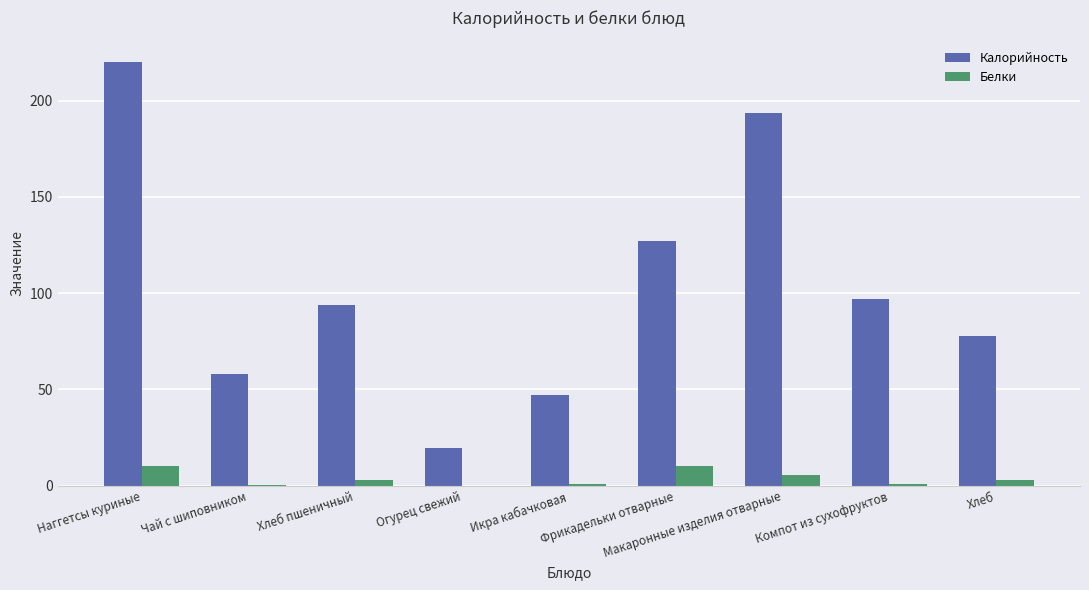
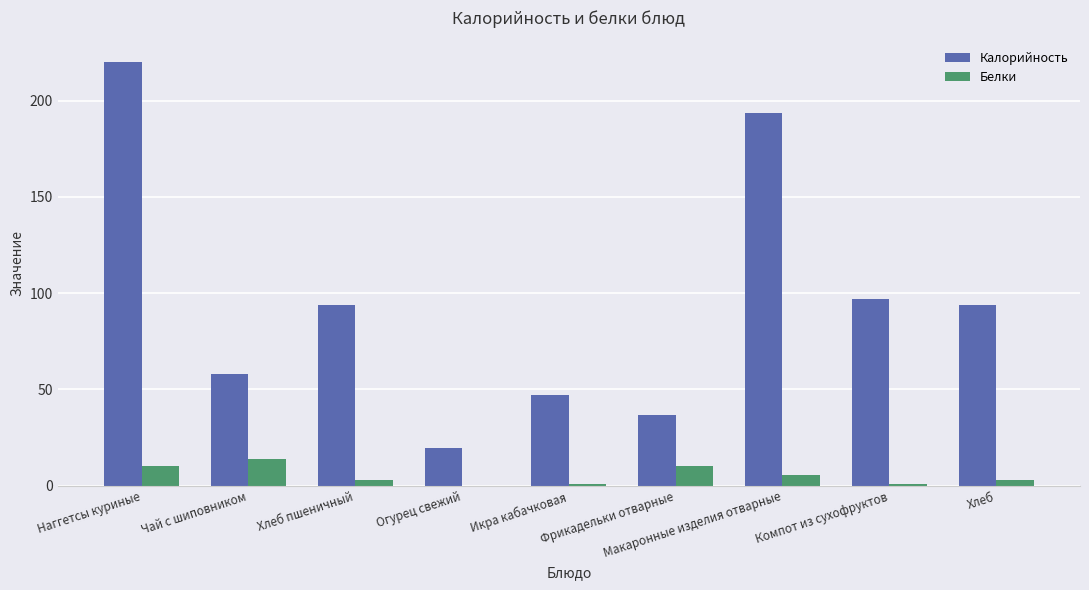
  {
    "Калорийность": {
      "Наггетсы куриные": 220,
      "Чай с шиповником": 58,
      "Хлеб пшеничный": 94,
      "Огурец свежий": 20,
      "Икра кабачковая": 47,
-     "Фрикадельки отварные": 127,
+     "Фрикадельки отварные": 37,
      "Макаронные изделия отварные": 193,
      "Компот из сухофруктов": 97,
-     "Хлеб": 78
+     "Хлеб": 94
    },
    "Белки": {
      "Наггетсы куриные": 10,
-     "Чай с шиповником": 0,
+     "Чай с шиповником": 14,
      "Хлеб пшеничный": 3,
      "Фрикадельки отварные": 10,
      "Макаронные изделия отварные": 6,
      "Хлеб": 3
    }
  }
